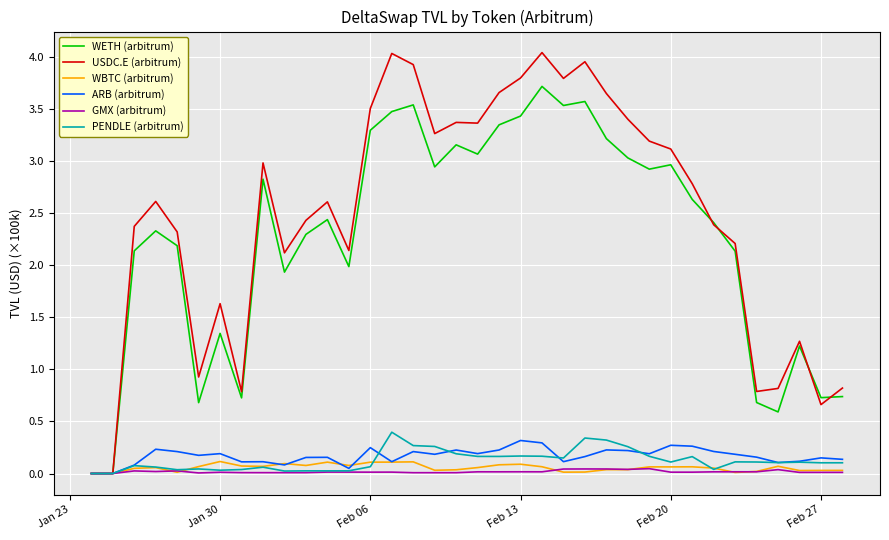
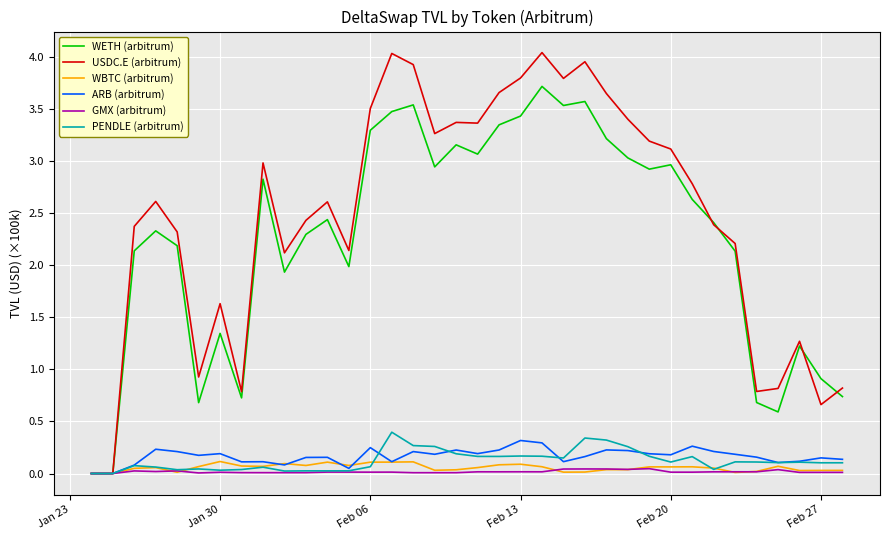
  {
    "WETH (arbitrum)": {
      "Jan 30": 1.34,
      "Feb 06": 3.29,
      "Feb 13": 3.43,
      "Feb 20": 2.96,
-     "Feb 27": 0.73
+     "Feb 27": 0.91
    },
    "USDC.E (arbitrum)": {
      "Jan 30": 1.63,
      "Feb 06": 3.50,
      "Feb 13": 3.80,
      "Feb 20": 3.11,
      "Feb 27": 0.66
    },
    "WBTC (arbitrum)": {
      "Jan 30": 0.12,
      "Feb 06": 0.11,
      "Feb 13": 0.09,
      "Feb 20": 0.06
    },
    "ARB (arbitrum)": {
      "Jan 30": 0.19,
      "Feb 06": 0.25,
      "Feb 13": 0.32,
-     "Feb 20": 0.27,
+     "Feb 20": 0.18,
      "Feb 27": 0.15
    },
    "GMX (arbitrum)": {
      "Feb 06": 0.01,
      "Feb 13": 0.02,
      "Feb 20": 0.01
    },
    "PENDLE (arbitrum)": {
      "Feb 06": 0.07,
      "Feb 13": 0.17,
      "Feb 20": 0.11,
      "Feb 27": 0.10
    }
  }
